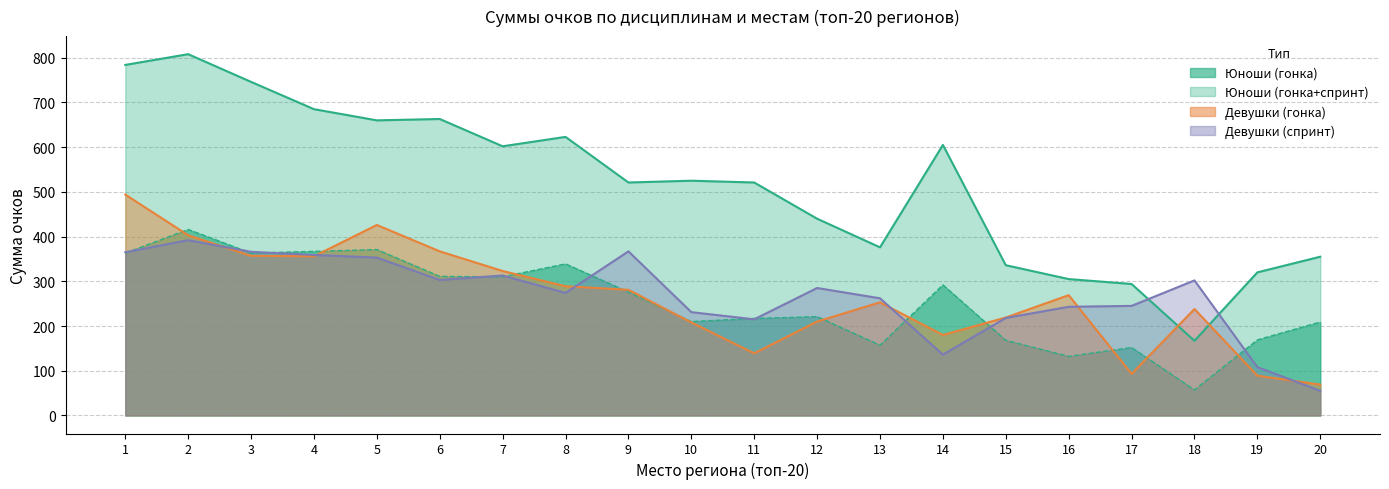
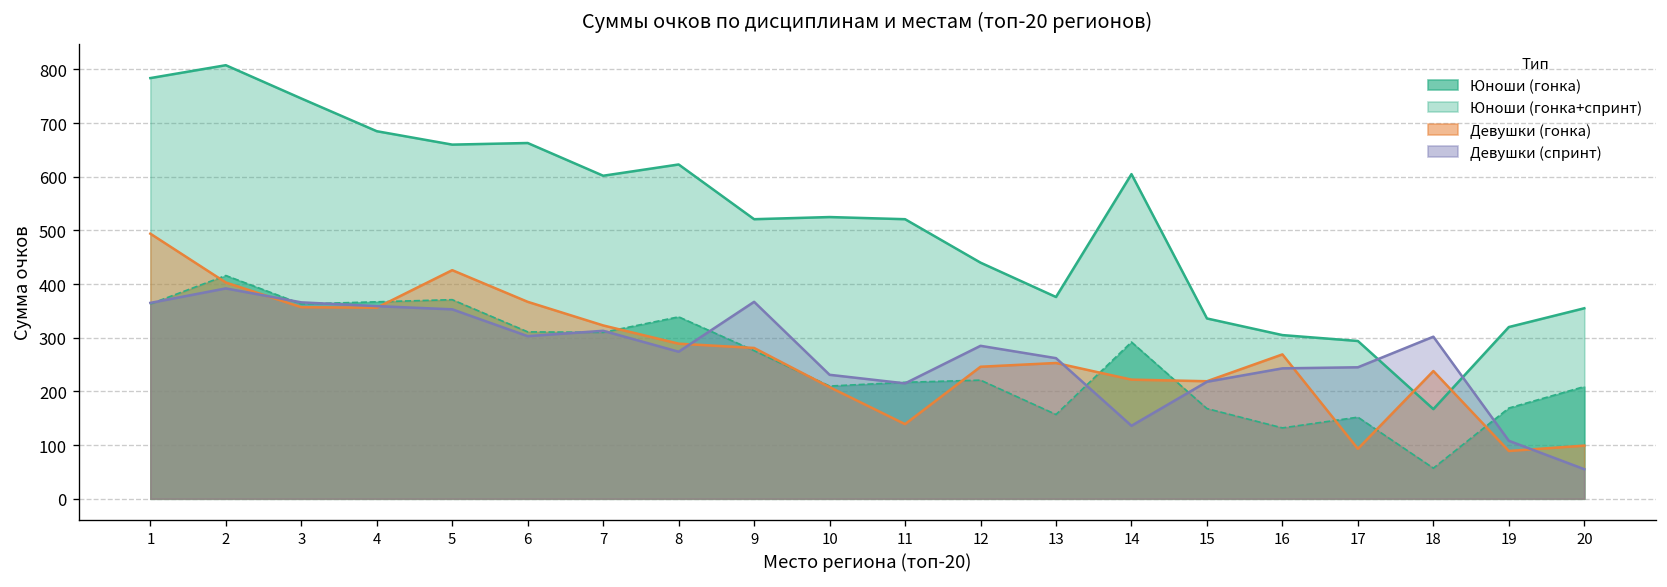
  {
    "Девушки (гонка)": {
      "1": 490,
      "2": 400,
      "3": 360,
      "5": 430,
      "6": 370,
      "7": 320,
      "8": 290,
      "11": 140,
-     "12": 210,
+     "12": 250,
      "13": 250,
-     "14": 180,
+     "14": 220,
      "16": 270,
      "17": 90,
      "18": 240,
      "19": 90,
-     "20": 70
+     "20": 100
    }
  }
